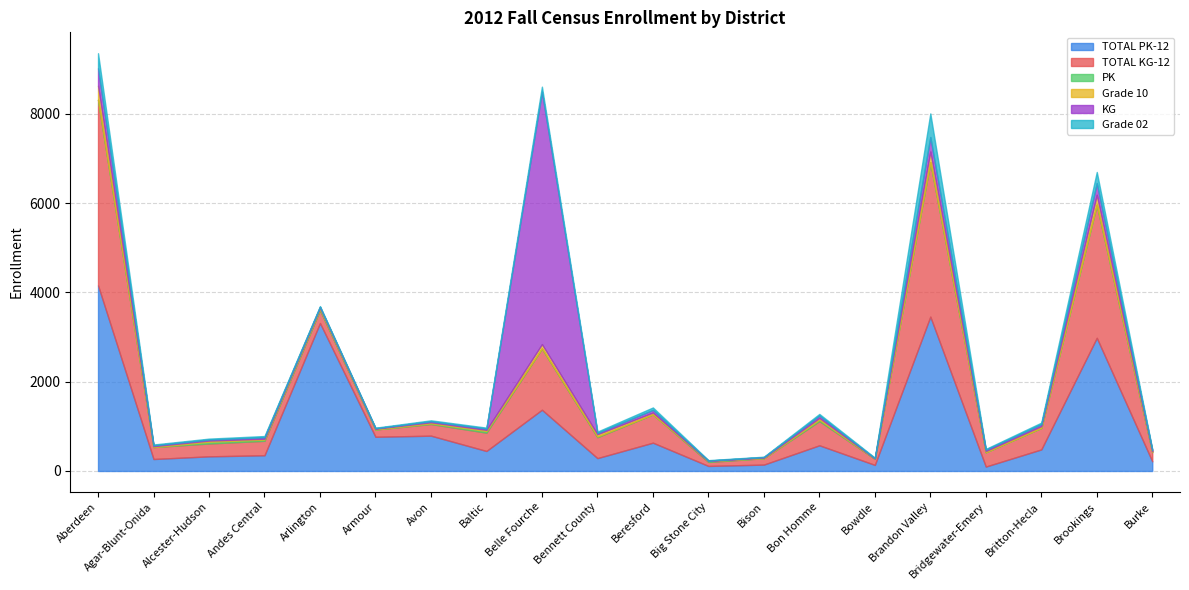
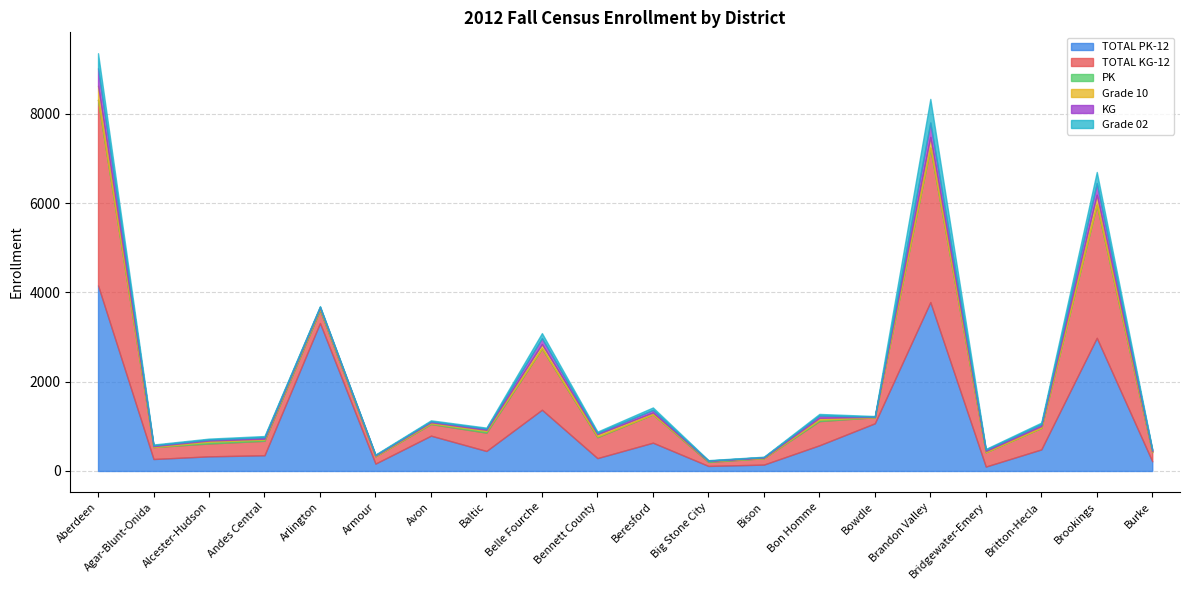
  {
    "TOTAL PK-12": {
      "Aberdeen": 4200,
      "Agar-Blunt-Onida": 300,
      "Alcester-Hudson": 300,
      "Andes Central": 400,
      "Arlington": 3300,
-     "Armour": 800,
+     "Armour": 200,
      "Avon": 800,
      "Baltic": 400,
      "Belle Fourche": 1400,
      "Bennett County": 300,
      "Beresford": 600,
      "Big Stone City": 100,
      "Bison": 100,
      "Bon Homme": 600,
-     "Bowdle": 100,
-     "Brandon Valley": 3500,
+     "Bowdle": 1100,
+     "Brandon Valley": 3800,
      "Bridgewater-Emery": 100,
      "Britton-Hecla": 500,
      "Brookings": 3000,
      "Burke": 200
    },
    "Grade 10": {
      "Aberdeen": 300,
      "Belle Fourche": 100,
      "Brandon Valley": 200,
      "Brookings": 200
    },
    "KG": {
      "Aberdeen": 400,
-     "Belle Fourche": 5700,
+     "Belle Fourche": 100,
      "Brandon Valley": 300,
      "Brookings": 300
    },
    "Grade 02": {
      "Aberdeen": 300,
      "Belle Fourche": 100,
      "Brandon Valley": 500,
      "Brookings": 200
    }
  }
